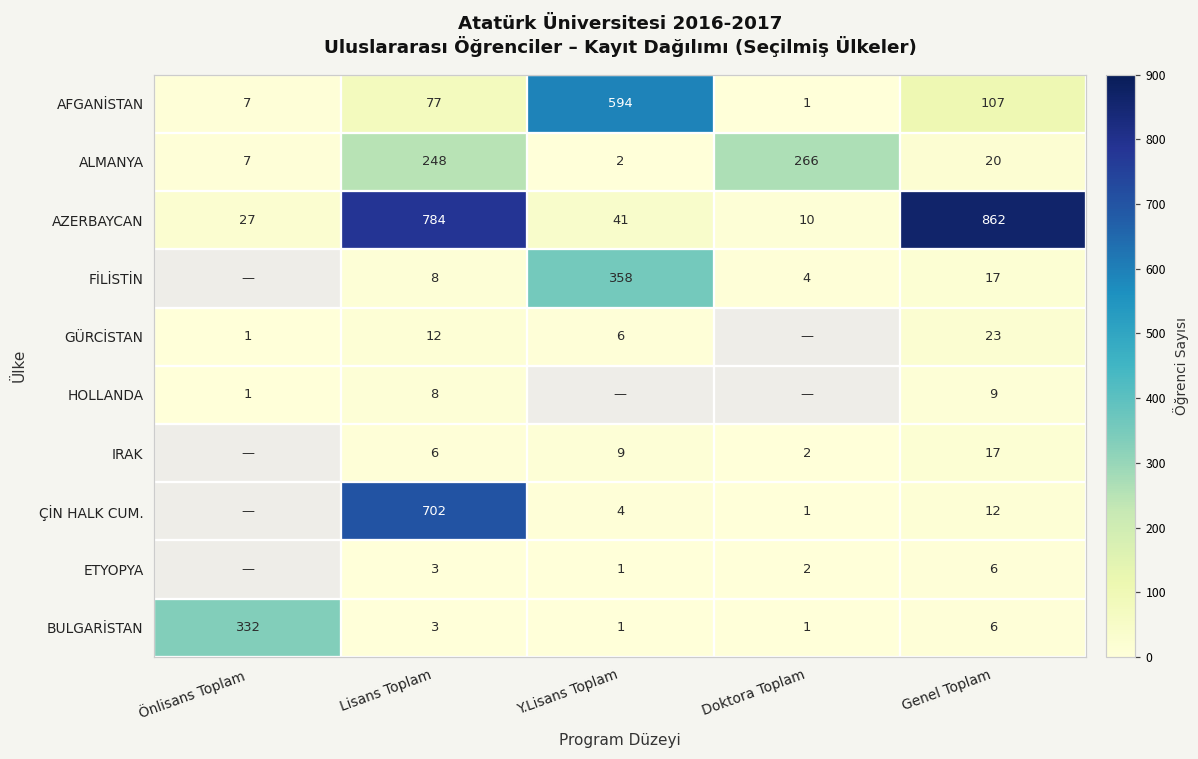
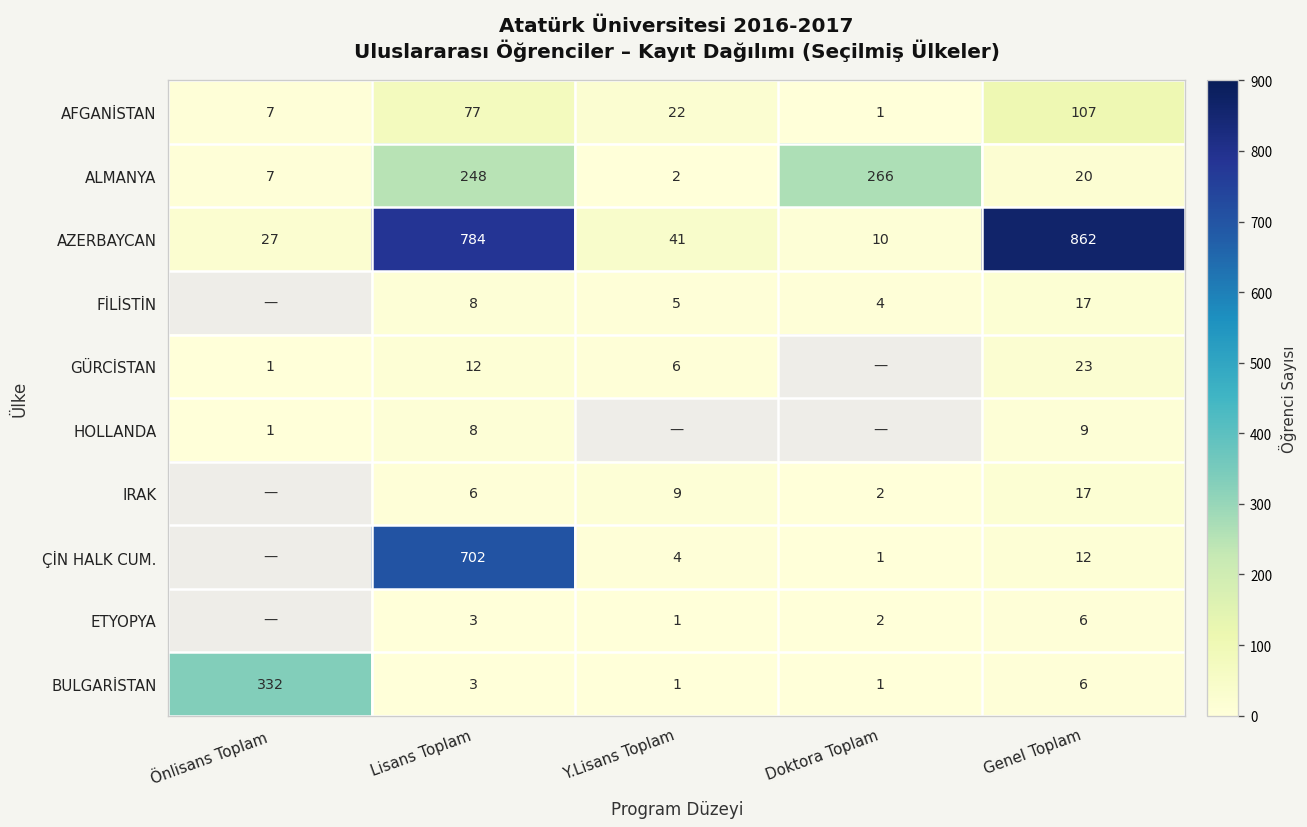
  {
    "AFGANİSTAN": {
      "Önlisans Toplam": 7,
      "Lisans Toplam": 77,
-     "Y.Lisans Toplam": 594,
+     "Y.Lisans Toplam": 22,
      "Doktora Toplam": 1,
      "Genel Toplam": 107
    },
    "ALMANYA": {
      "Önlisans Toplam": 7,
      "Lisans Toplam": 248,
      "Y.Lisans Toplam": 2,
      "Doktora Toplam": 266,
      "Genel Toplam": 20
    },
    "AZERBAYCAN": {
      "Önlisans Toplam": 27,
      "Lisans Toplam": 784,
      "Y.Lisans Toplam": 41,
      "Doktora Toplam": 10,
      "Genel Toplam": 862
    },
    "FİLİSTİN": {
      "Lisans Toplam": 8,
-     "Y.Lisans Toplam": 358,
+     "Y.Lisans Toplam": 5,
      "Doktora Toplam": 4,
      "Genel Toplam": 17
    },
    "GÜRCİSTAN": {
      "Önlisans Toplam": 1,
      "Lisans Toplam": 12,
      "Y.Lisans Toplam": 6,
      "Genel Toplam": 23
    },
    "HOLLANDA": {
      "Önlisans Toplam": 1,
      "Lisans Toplam": 8,
      "Genel Toplam": 9
    },
    "IRAK": {
      "Lisans Toplam": 6,
      "Y.Lisans Toplam": 9,
      "Doktora Toplam": 2,
      "Genel Toplam": 17
    },
    "ÇİN HALK CUM.": {
      "Lisans Toplam": 702,
      "Y.Lisans Toplam": 4,
      "Doktora Toplam": 1,
      "Genel Toplam": 12
    },
    "ETYOPYA": {
      "Lisans Toplam": 3,
      "Y.Lisans Toplam": 1,
      "Doktora Toplam": 2,
      "Genel Toplam": 6
    },
    "BULGARİSTAN": {
      "Önlisans Toplam": 332,
      "Lisans Toplam": 3,
      "Y.Lisans Toplam": 1,
      "Doktora Toplam": 1,
      "Genel Toplam": 6
    }
  }
